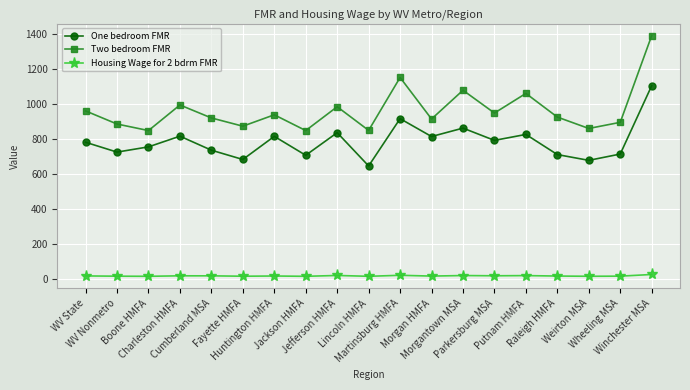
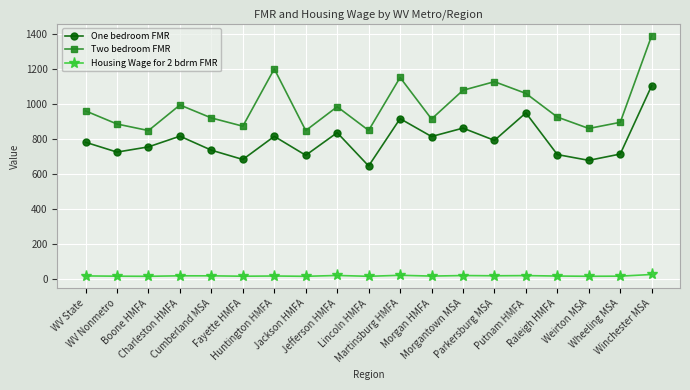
  {
    "One bedroom FMR": {
      "WV State": 780,
      "WV Nonmetro": 730,
      "Boone HMFA": 760,
      "Charleston HMFA": 820,
      "Cumberland MSA": 740,
      "Fayette HMFA": 680,
      "Huntington HMFA": 820,
      "Jackson HMFA": 710,
      "Jefferson HMFA": 840,
      "Lincoln HMFA": 650,
      "Martinsburg HMFA": 920,
      "Morgan HMFA": 810,
      "Morgantown MSA": 860,
      "Parkersburg MSA": 790,
-     "Putnam HMFA": 830,
+     "Putnam HMFA": 950,
      "Raleigh HMFA": 710,
      "Weirton MSA": 680,
      "Wheeling MSA": 710,
      "Winchester MSA": 1100
    },
    "Two bedroom FMR": {
      "WV State": 960,
      "WV Nonmetro": 890,
      "Boone HMFA": 850,
      "Charleston HMFA": 990,
      "Cumberland MSA": 920,
      "Fayette HMFA": 870,
-     "Huntington HMFA": 940,
+     "Huntington HMFA": 1200,
      "Jackson HMFA": 850,
      "Jefferson HMFA": 980,
      "Lincoln HMFA": 850,
      "Martinsburg HMFA": 1150,
      "Morgan HMFA": 910,
      "Morgantown MSA": 1080,
-     "Parkersburg MSA": 950,
+     "Parkersburg MSA": 1130,
      "Putnam HMFA": 1060,
      "Raleigh HMFA": 930,
      "Weirton MSA": 860,
      "Wheeling MSA": 900,
      "Winchester MSA": 1390
    },
    "Housing Wage for 2 bdrm FMR": {
      "WV State": 20,
      "WV Nonmetro": 20,
      "Boone HMFA": 20,
      "Charleston HMFA": 20,
      "Cumberland MSA": 20,
      "Fayette HMFA": 20,
      "Huntington HMFA": 20,
      "Jackson HMFA": 20,
      "Jefferson HMFA": 20,
      "Lincoln HMFA": 20,
      "Martinsburg HMFA": 20,
      "Morgan HMFA": 20,
      "Morgantown MSA": 20,
      "Parkersburg MSA": 20,
      "Putnam HMFA": 20,
      "Raleigh HMFA": 20,
      "Weirton MSA": 20,
      "Wheeling MSA": 20,
      "Winchester MSA": 30
    }
  }
